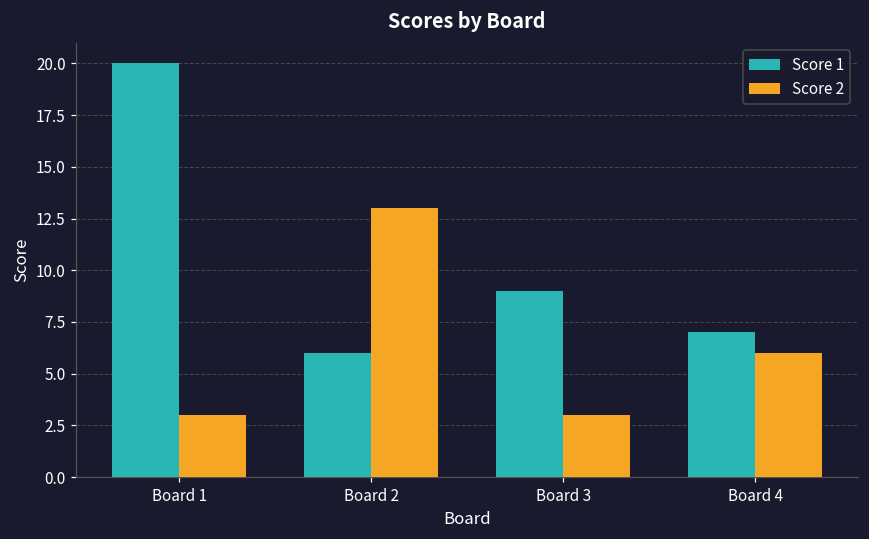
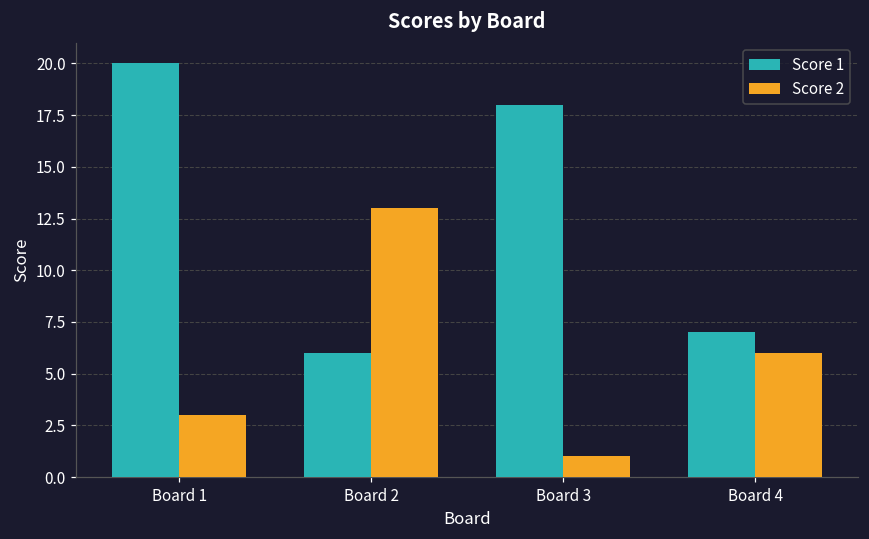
  {
    "Score 1": {
      "Board 1": 20,
      "Board 2": 6,
-     "Board 3": 9,
+     "Board 3": 18,
      "Board 4": 7
    },
    "Score 2": {
      "Board 1": 3,
      "Board 2": 13,
-     "Board 3": 3,
+     "Board 3": 1,
      "Board 4": 6
    }
  }
